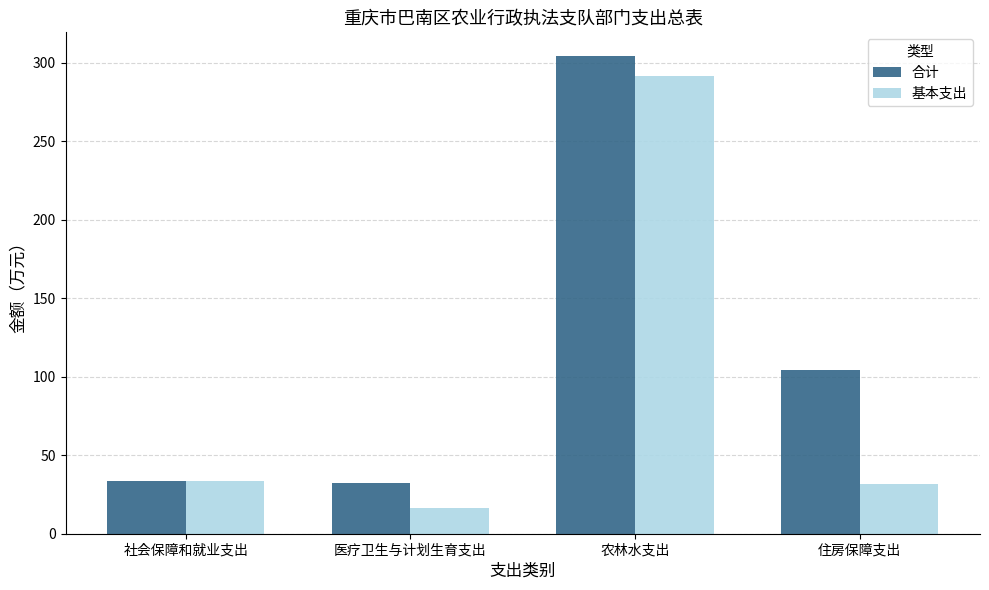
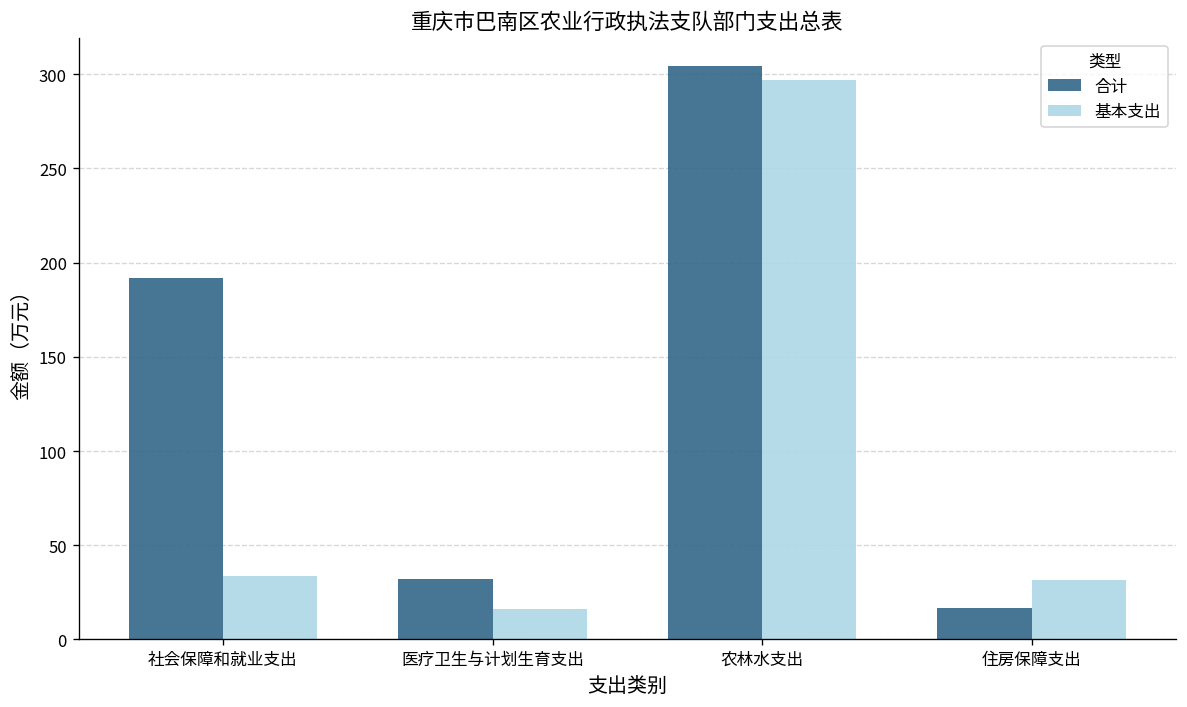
  {
    "合计": {
-     "社会保障和就业支出": 34,
+     "社会保障和就业支出": 192,
      "医疗卫生与计划生育支出": 32,
      "农林水支出": 304,
-     "住房保障支出": 104
+     "住房保障支出": 17
    },
    "基本支出": {
      "社会保障和就业支出": 34,
      "医疗卫生与计划生育支出": 16,
-     "农林水支出": 292,
+     "农林水支出": 297,
      "住房保障支出": 32
    }
  }
